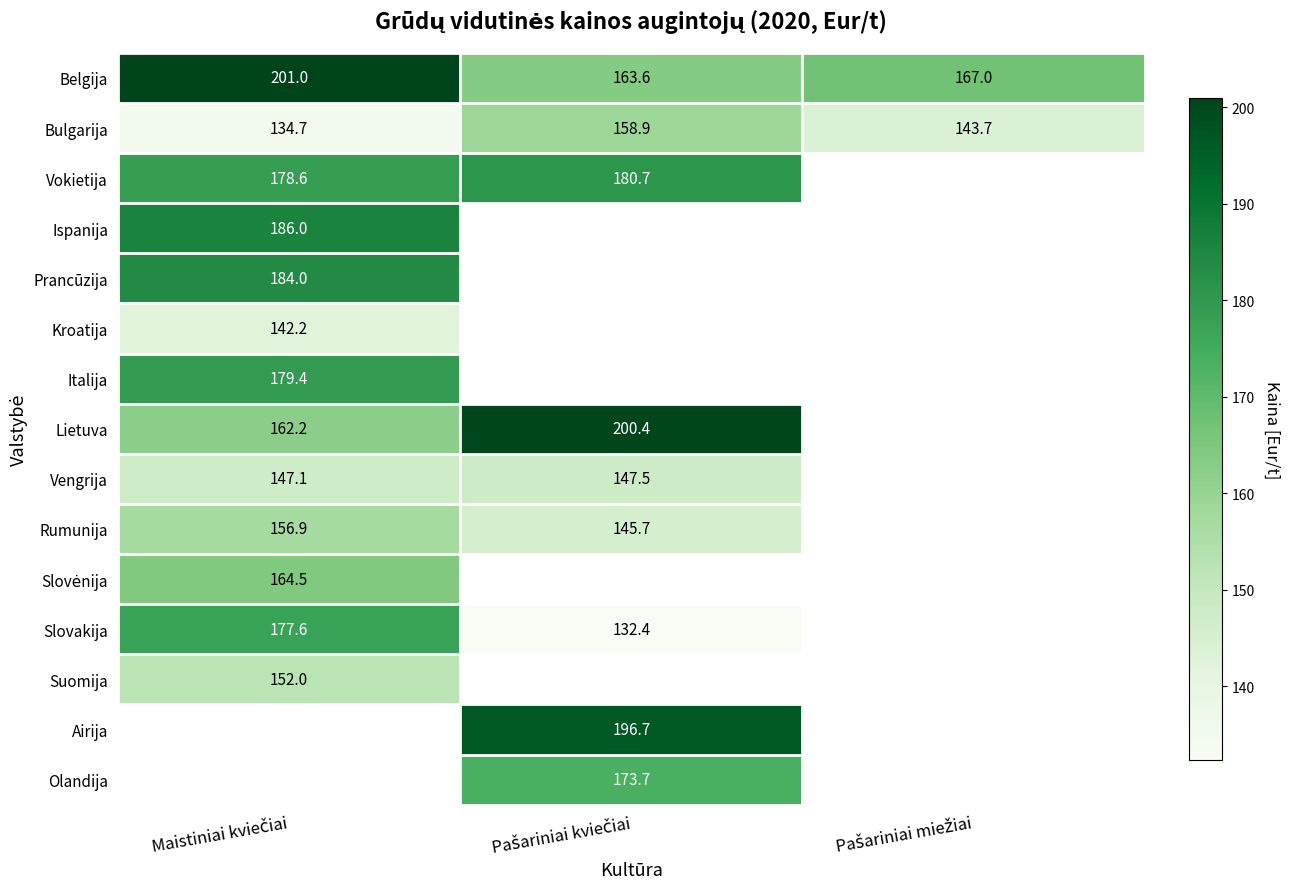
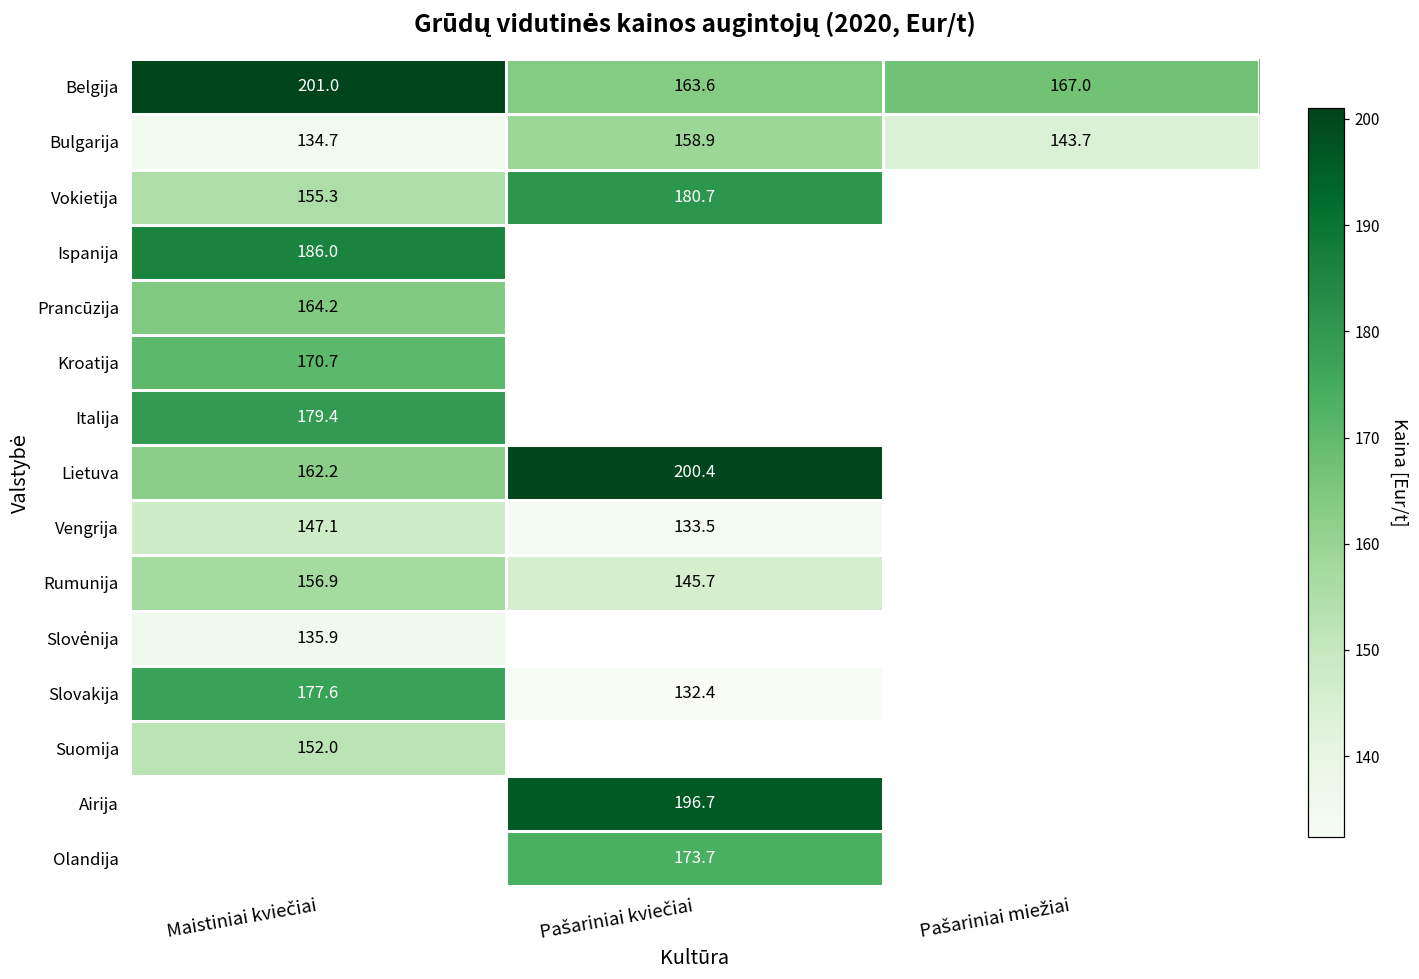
  {
    "Belgija": {
      "Maistiniai kviečiai": 201.0,
      "Pašariniai kviečiai": 163.6,
      "Pašariniai miežiai": 167.0
    },
    "Bulgarija": {
      "Maistiniai kviečiai": 134.7,
      "Pašariniai kviečiai": 158.9,
      "Pašariniai miežiai": 143.7
    },
    "Vokietija": {
-     "Maistiniai kviečiai": 178.6,
+     "Maistiniai kviečiai": 155.3,
      "Pašariniai kviečiai": 180.7
    },
    "Ispanija": {
      "Maistiniai kviečiai": 186.0
    },
    "Prancūzija": {
-     "Maistiniai kviečiai": 184.0
+     "Maistiniai kviečiai": 164.2
    },
    "Kroatija": {
-     "Maistiniai kviečiai": 142.2
+     "Maistiniai kviečiai": 170.7
    },
    "Italija": {
      "Maistiniai kviečiai": 179.4
    },
    "Lietuva": {
      "Maistiniai kviečiai": 162.2,
      "Pašariniai kviečiai": 200.4
    },
    "Vengrija": {
      "Maistiniai kviečiai": 147.1,
-     "Pašariniai kviečiai": 147.5
+     "Pašariniai kviečiai": 133.5
    },
    "Rumunija": {
      "Maistiniai kviečiai": 156.9,
      "Pašariniai kviečiai": 145.7
    },
    "Slovėnija": {
-     "Maistiniai kviečiai": 164.5
+     "Maistiniai kviečiai": 135.9
    },
    "Slovakija": {
      "Maistiniai kviečiai": 177.6,
      "Pašariniai kviečiai": 132.4
    },
    "Suomija": {
      "Maistiniai kviečiai": 152.0
    },
    "Airija": {
      "Pašariniai kviečiai": 196.7
    },
    "Olandija": {
      "Pašariniai kviečiai": 173.7
    }
  }
